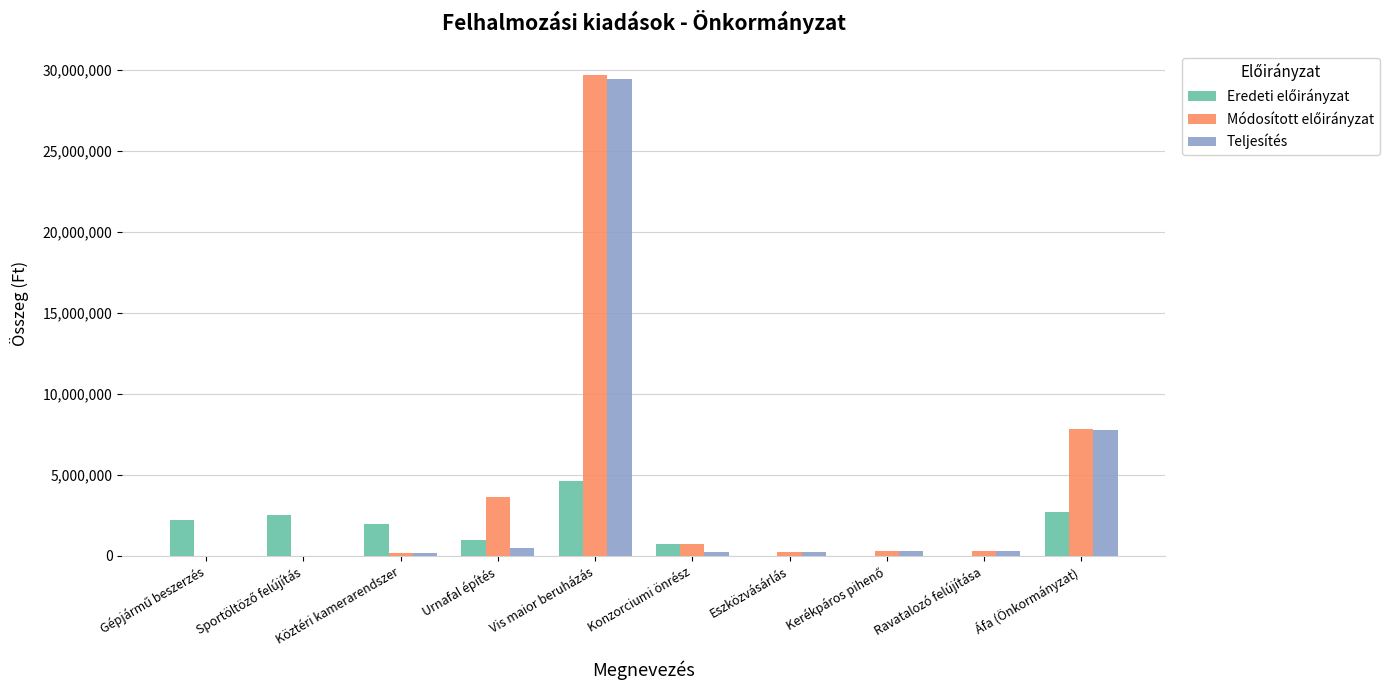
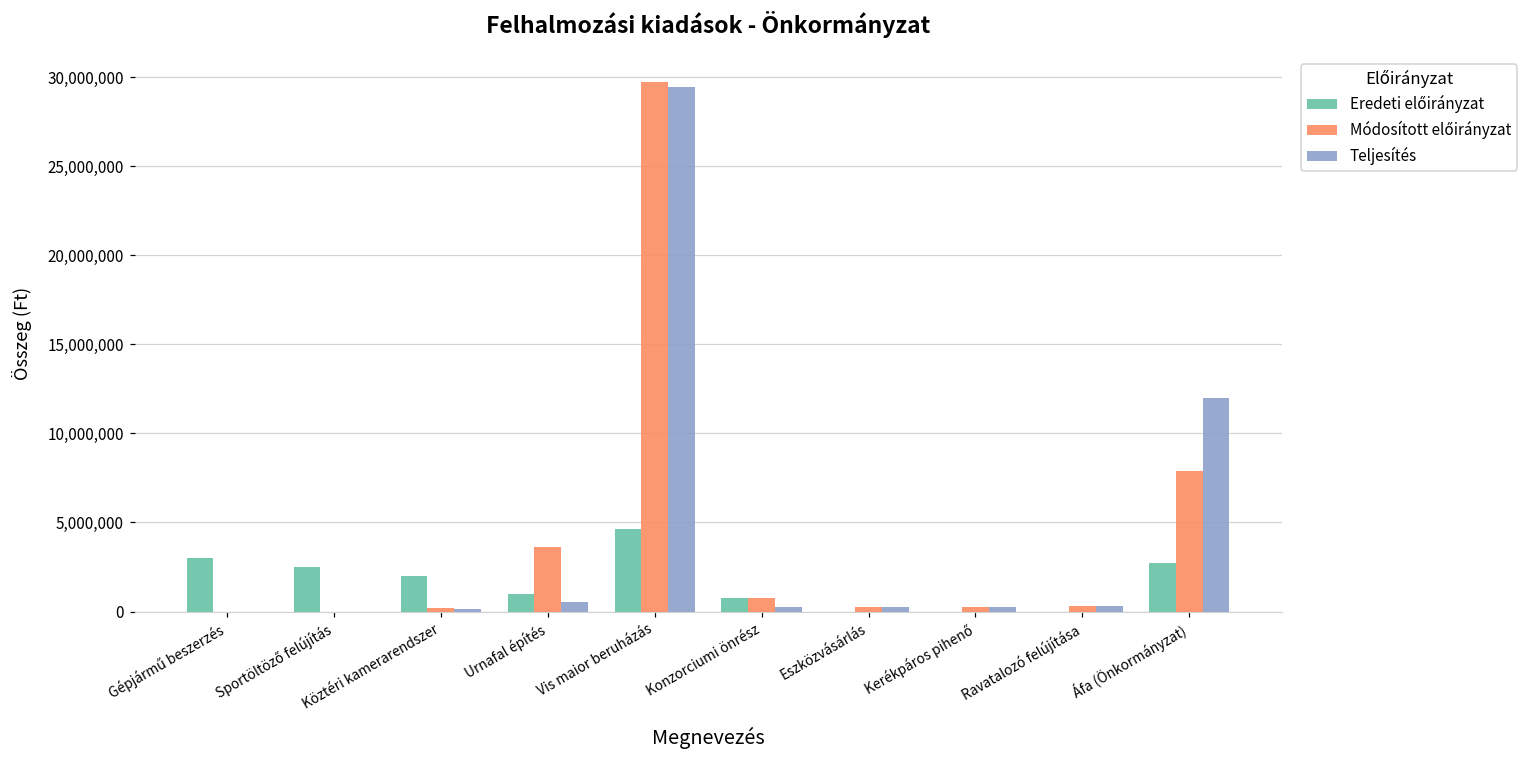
  {
    "Eredeti előirányzat": {
-     "Gépjármű beszerzés": "2,200,000",
+     "Gépjármű beszerzés": "3,000,000",
      "Sportöltöző felújítás": "2,500,000",
      "Köztéri kamerarendszer": "2,000,000",
      "Urnafal építés": "1,000,000",
      "Vis maior beruházás": "4,600,000",
      "Konzorciumi önrész": "800,000",
      "Eszközvásárlás": "0",
      "Kerékpáros pihenő": "0",
      "Ravatalozó felújítása": "0",
      "Áfa (Önkormányzat)": "2,700,000"
    },
    "Módosított előirányzat": {
      "Gépjármű beszerzés": "0",
      "Sportöltöző felújítás": "0",
      "Köztéri kamerarendszer": "200,000",
      "Urnafal építés": "3,600,000",
      "Vis maior beruházás": "29,700,000",
      "Konzorciumi önrész": "800,000",
      "Eszközvásárlás": "300,000",
      "Kerékpáros pihenő": "300,000",
      "Ravatalozó felújítása": "300,000",
      "Áfa (Önkormányzat)": "7,900,000"
    },
    "Teljesítés": {
      "Gépjármű beszerzés": "0",
      "Sportöltöző felújítás": "0",
      "Köztéri kamerarendszer": "200,000",
      "Urnafal építés": "500,000",
      "Vis maior beruházás": "29,400,000",
      "Konzorciumi önrész": "300,000",
      "Eszközvásárlás": "300,000",
      "Kerékpáros pihenő": "300,000",
      "Ravatalozó felújítása": "300,000",
-     "Áfa (Önkormányzat)": "7,800,000"
+     "Áfa (Önkormányzat)": "12,000,000"
    }
  }
